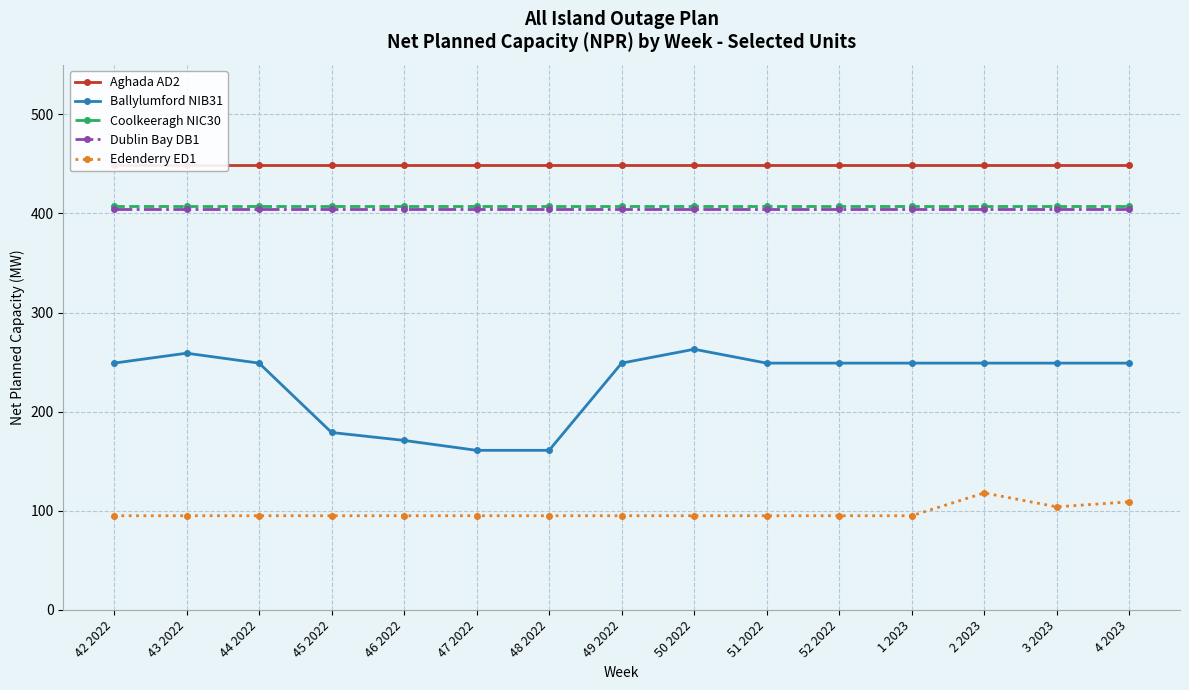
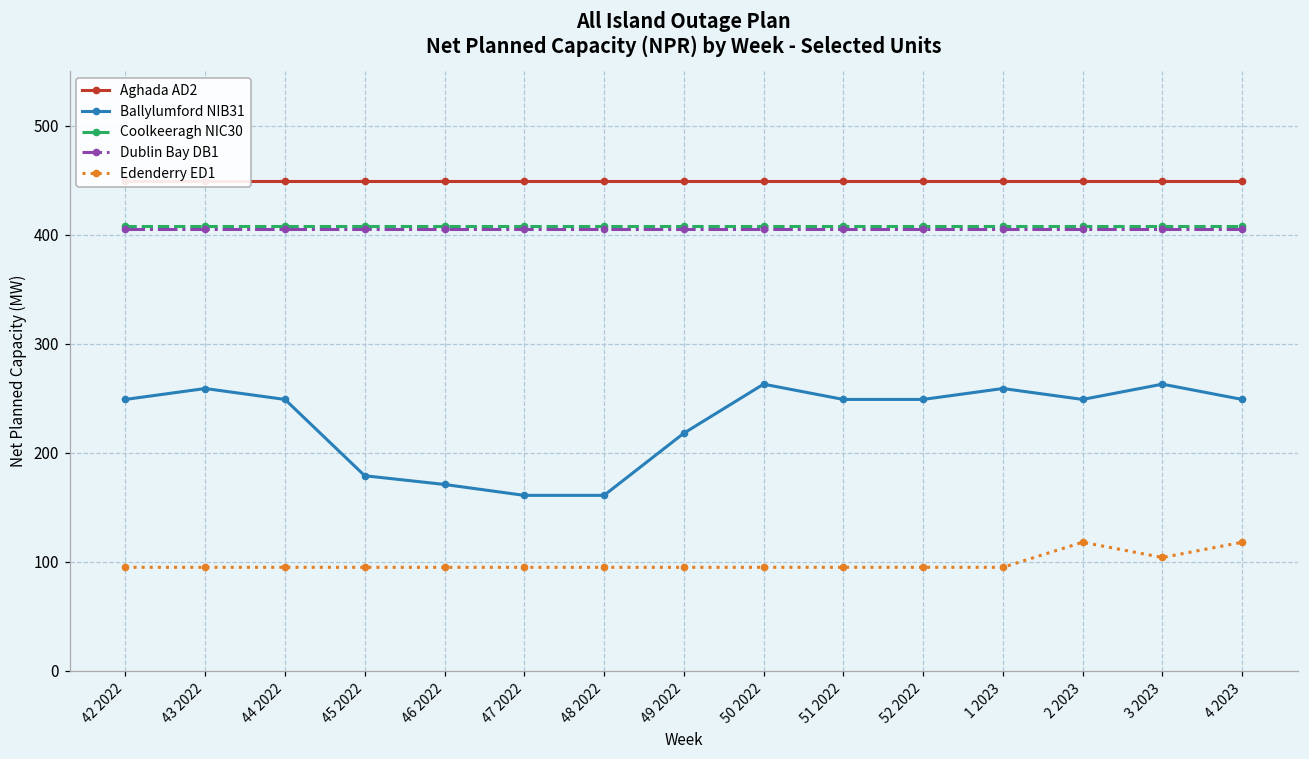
  {
    "Aghada AD2": {
      "44 2022": 450,
      "45 2022": 450,
      "46 2022": 450,
      "47 2022": 450,
      "48 2022": 450,
      "49 2022": 450,
      "50 2022": 450,
      "51 2022": 450,
      "52 2022": 450,
      "1 2023": 450,
      "2 2023": 450,
      "3 2023": 450,
      "4 2023": 450
    },
    "Ballylumford NIB31": {
      "42 2022": 250,
      "43 2022": 260,
      "44 2022": 250,
      "45 2022": 180,
      "46 2022": 170,
      "47 2022": 160,
      "48 2022": 160,
-     "49 2022": 250,
+     "49 2022": 220,
      "50 2022": 260,
      "51 2022": 250,
      "52 2022": 250,
-     "1 2023": 250,
+     "1 2023": 260,
      "2 2023": 250,
-     "3 2023": 250,
+     "3 2023": 260,
      "4 2023": 250
    },
    "Coolkeeragh NIC30": {
      "42 2022": 410,
      "43 2022": 410,
      "44 2022": 410,
      "45 2022": 410,
      "46 2022": 410,
      "47 2022": 410,
      "48 2022": 410,
      "49 2022": 410,
      "50 2022": 410,
      "51 2022": 410,
      "52 2022": 410,
      "1 2023": 410,
      "2 2023": 410,
      "3 2023": 410,
      "4 2023": 410
    },
    "Dublin Bay DB1": {
      "42 2022": 410,
      "43 2022": 410,
      "44 2022": 410,
      "45 2022": 410,
      "46 2022": 410,
      "47 2022": 410,
      "48 2022": 410,
      "49 2022": 410,
      "50 2022": 410,
      "51 2022": 410,
      "52 2022": 410,
      "1 2023": 410,
      "2 2023": 410,
      "3 2023": 410,
      "4 2023": 410
    },
    "Edenderry ED1": {
      "42 2022": 100,
      "43 2022": 100,
      "44 2022": 100,
      "45 2022": 100,
      "46 2022": 100,
      "47 2022": 100,
      "48 2022": 100,
      "49 2022": 100,
      "50 2022": 100,
      "51 2022": 100,
      "52 2022": 100,
      "1 2023": 100,
      "2 2023": 120,
      "3 2023": 100,
-     "4 2023": 110
+     "4 2023": 120
    }
  }
